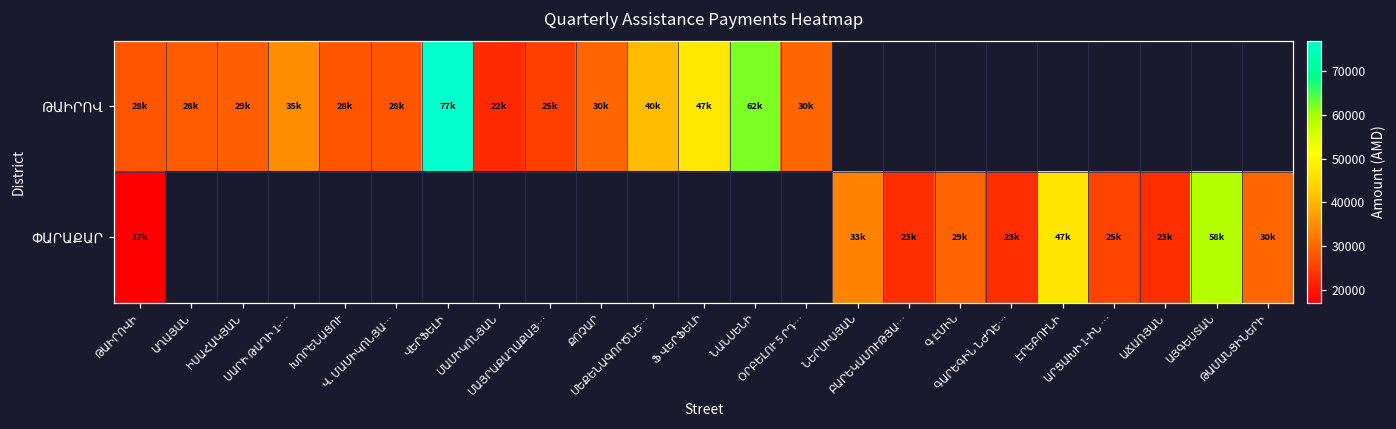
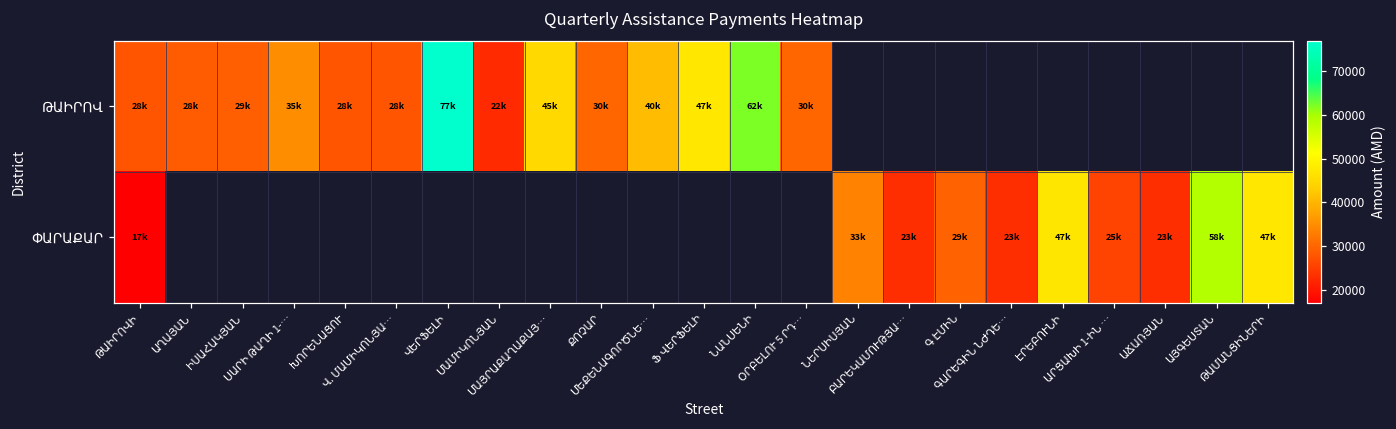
  {
    "ԹԱԻՐՈՎ": {
      "ԹԱԻՐՈՎԻ": "28k",
      "ԱՂԱՅԱՆ": "28k",
      "ԻՍԱՀԱԿՅԱՆ": "29k",
      "ՍԱՐԻ ԹԱՂԻ 1-…": "35k",
      "ԽՈՐԵՆԱՑՈՒ": "28k",
      "Վ. ՄԱՄԻԿՈՆՅԱ…": "28k",
      "ՎԵՐՖԵԼԻ": "77k",
      "ՄԱՄԻԿՈՆՅԱՆ": "22k",
-     "ՄԱՅՐԱՔԱՂԱՔԱՅ…": "25k",
+     "ՄԱՅՐԱՔԱՂԱՔԱՅ…": "45k",
      "ՔՈՉԱՐ": "30k",
      "ՄԵՔԵՆԱԳՈՐԾՆԵ…": "40k",
      "Ֆ ՎԵՐՖԵԼԻ": "47k",
      "ՆԱՆՍԵՆԻ": "62k",
      "ՕՐԲԵԼՈՒ 5 ՐԴ…": "30k"
    },
    "ՓԱՐԱՔԱՐ": {
      "ԹԱԻՐՈՎԻ": "17k",
      "ՆԵՐՍԻՍՅԱՆ": "33k",
      "ԲԱՐԵԿԱՄՈՒԹՅԱ…": "23k",
      "Գ ԷՄԻՆ": "29k",
      "ԳԱՐԵԳԻՆ ՆԺԴԵ…": "23k",
      "ԷՐԵԲՈՒՆԻ": "47k",
      "ԱՐՑԱԽԻ 1-ԻՆ …": "25k",
      "ԱՃԱՌՅԱՆ": "23k",
      "ԱՅԳԵՍՏԱՆ": "58k",
-     "ԹԱՄԱՆՑԻՆԵՐԻ": "30k"
+     "ԹԱՄԱՆՑԻՆԵՐԻ": "47k"
    }
  }
